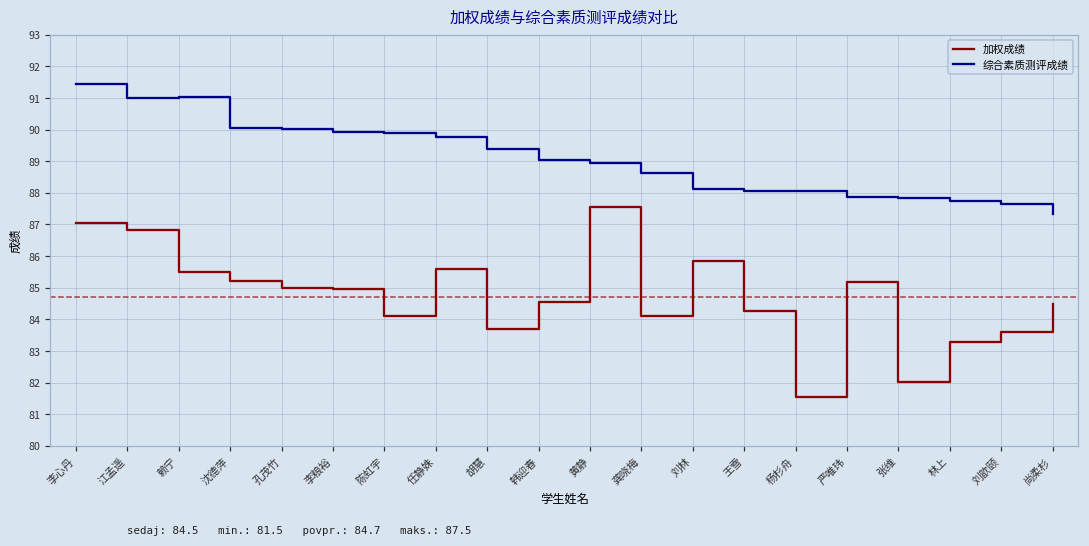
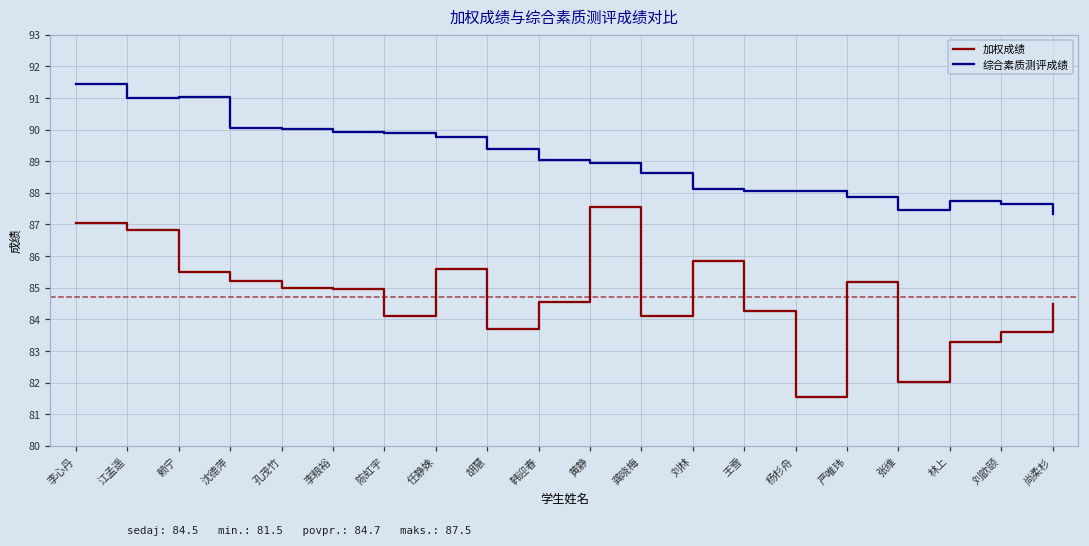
  {
    "加权成绩": {
      "李心丹": 87.0,
      "江孟遥": 86.8,
      "赖宁": 85.5,
      "沈德萍": 85.2,
      "孔茂竹": 85.0,
      "李粮裕": 85.0,
      "陈虹宇": 84.1,
      "任静姝": 85.6,
      "胡慧": 83.7,
      "韩迎春": 84.5,
      "黄静": 87.5,
      "龚晓梅": 84.1,
      "刘林": 85.9,
      "王雪": 84.3,
      "杨杉舟": 81.5,
      "严唯玮": 85.2,
      "张维": 82.0,
      "林上": 83.3,
      "刘歆颐": 83.6,
      "尚柔杉": 84.5
    },
    "综合素质测评成绩": {
      "李心丹": 91.4,
      "江孟遥": 91.0,
      "赖宁": 91.0,
      "沈德萍": 90.1,
      "孔茂竹": 90.0,
      "李粮裕": 89.9,
      "陈虹宇": 89.9,
      "任静姝": 89.8,
      "胡慧": 89.4,
      "韩迎春": 89.0,
      "黄静": 89.0,
      "龚晓梅": 88.6,
      "刘林": 88.1,
      "王雪": 88.1,
      "杨杉舟": 88.1,
      "严唯玮": 87.9,
-     "张维": 87.9,
+     "张维": 87.4,
      "林上": 87.7,
      "刘歆颐": 87.6,
      "尚柔杉": 87.3
    }
  }
